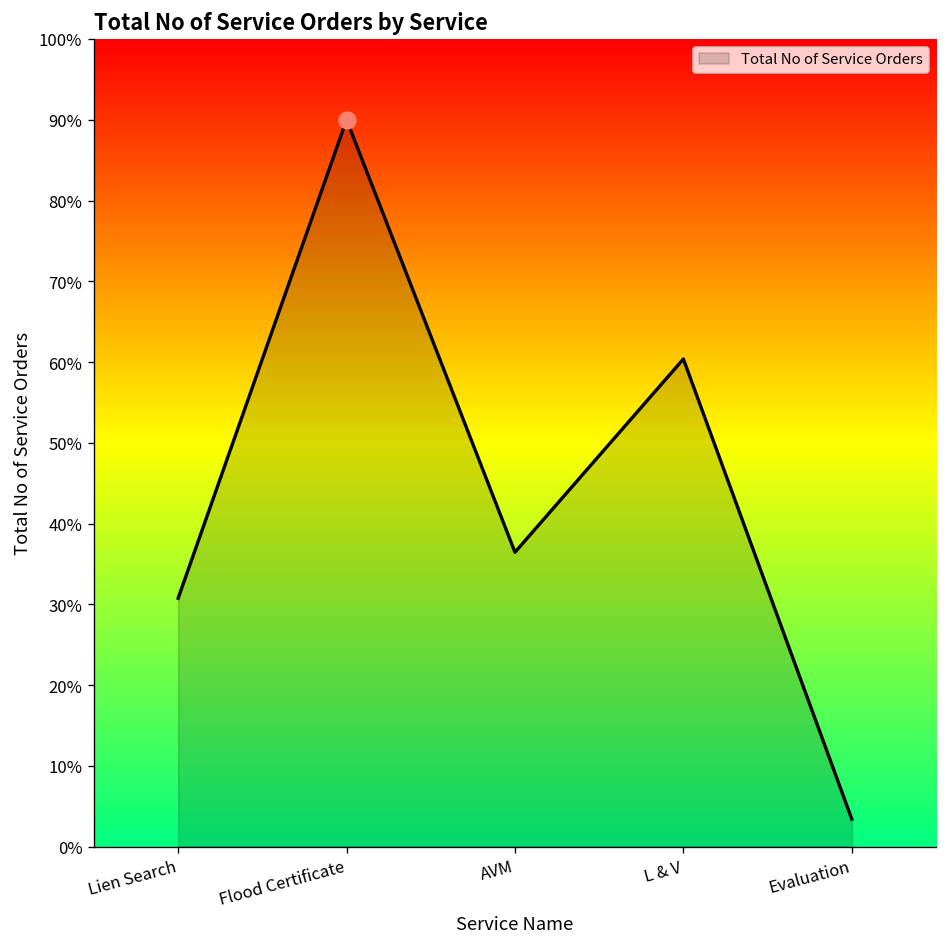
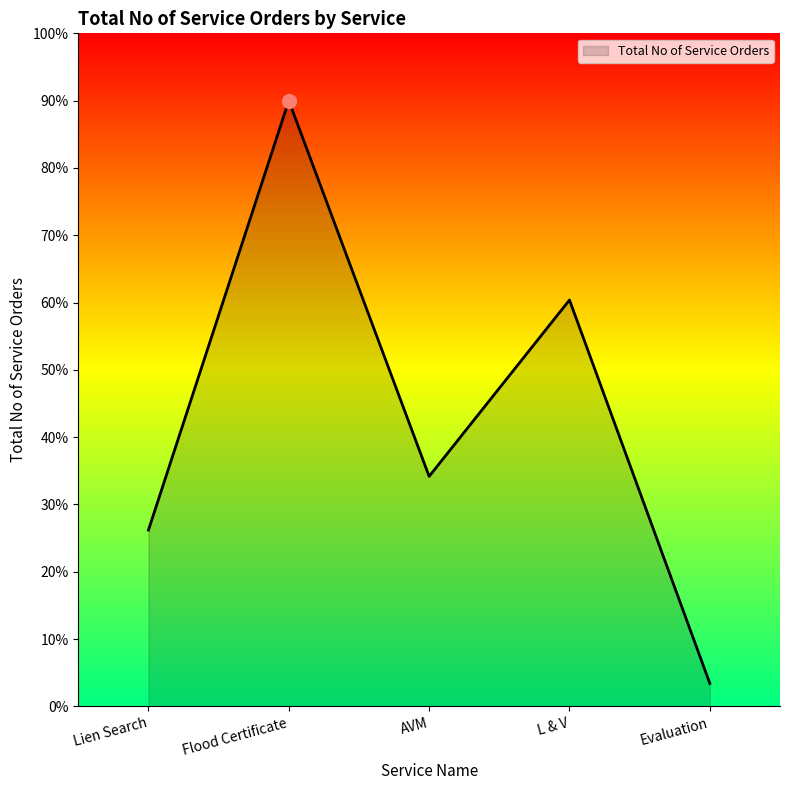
  {
    "Total No of Service Orders": {
-     "Lien Search": "31%",
-     "AVM": "36%",
+     "Lien Search": "26%",
+     "AVM": "34%",
      "L & V": "60%",
      "Evaluation": "3%"
    }
  }
